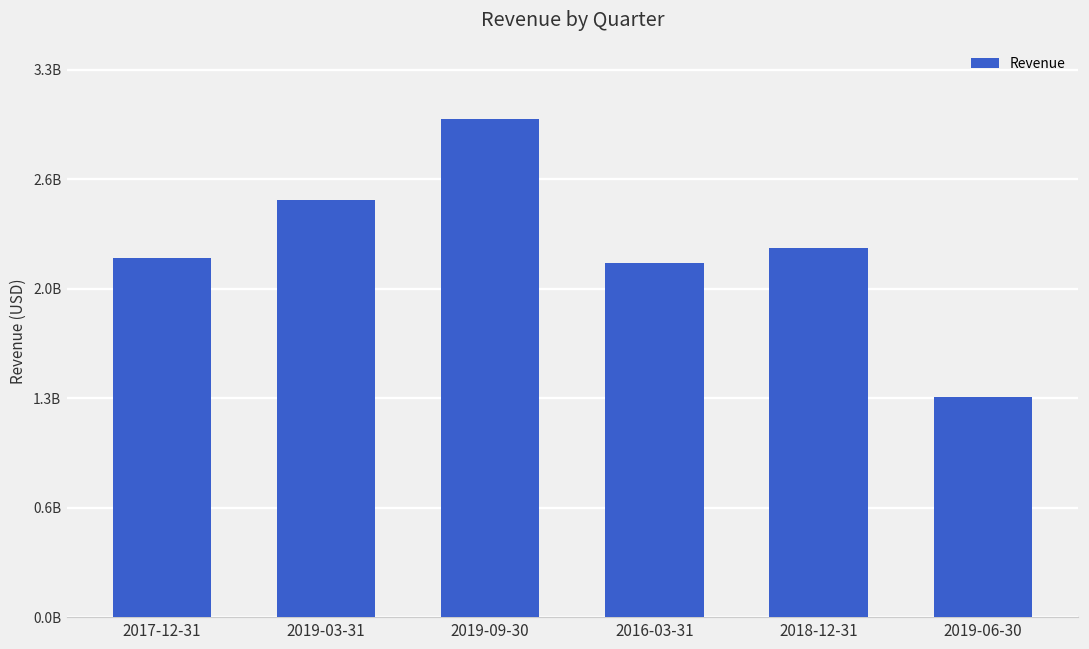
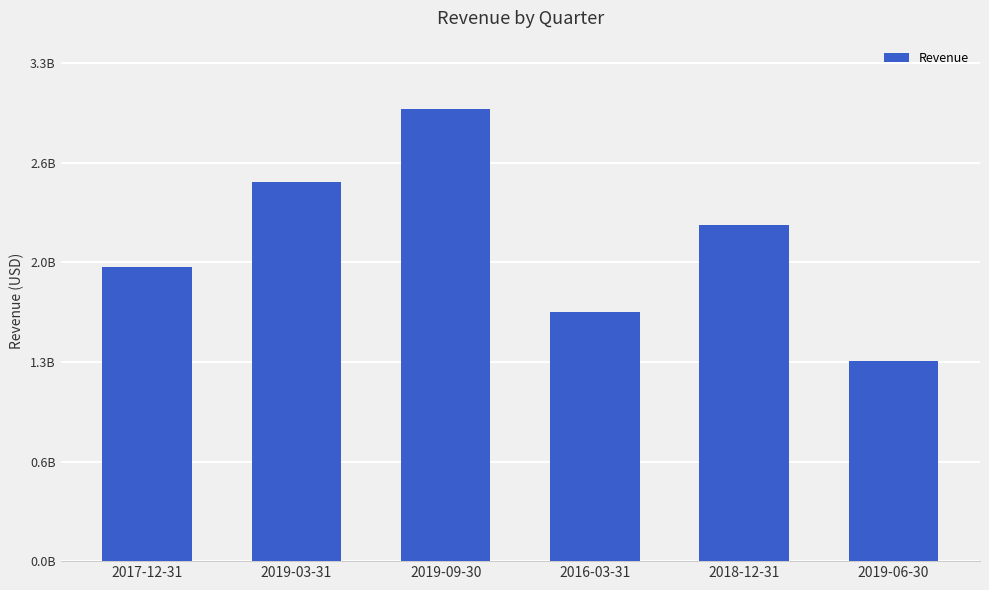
  {
-   "2017-12-31": 2190000000,
+   "2017-12-31": 1970000000,
    "2019-03-31": 2540000000,
    "2019-09-30": 3030000000,
-   "2016-03-31": 2160000000,
+   "2016-03-31": 1670000000,
    "2018-12-31": 2250000000,
    "2019-06-30": 1340000000
  }
